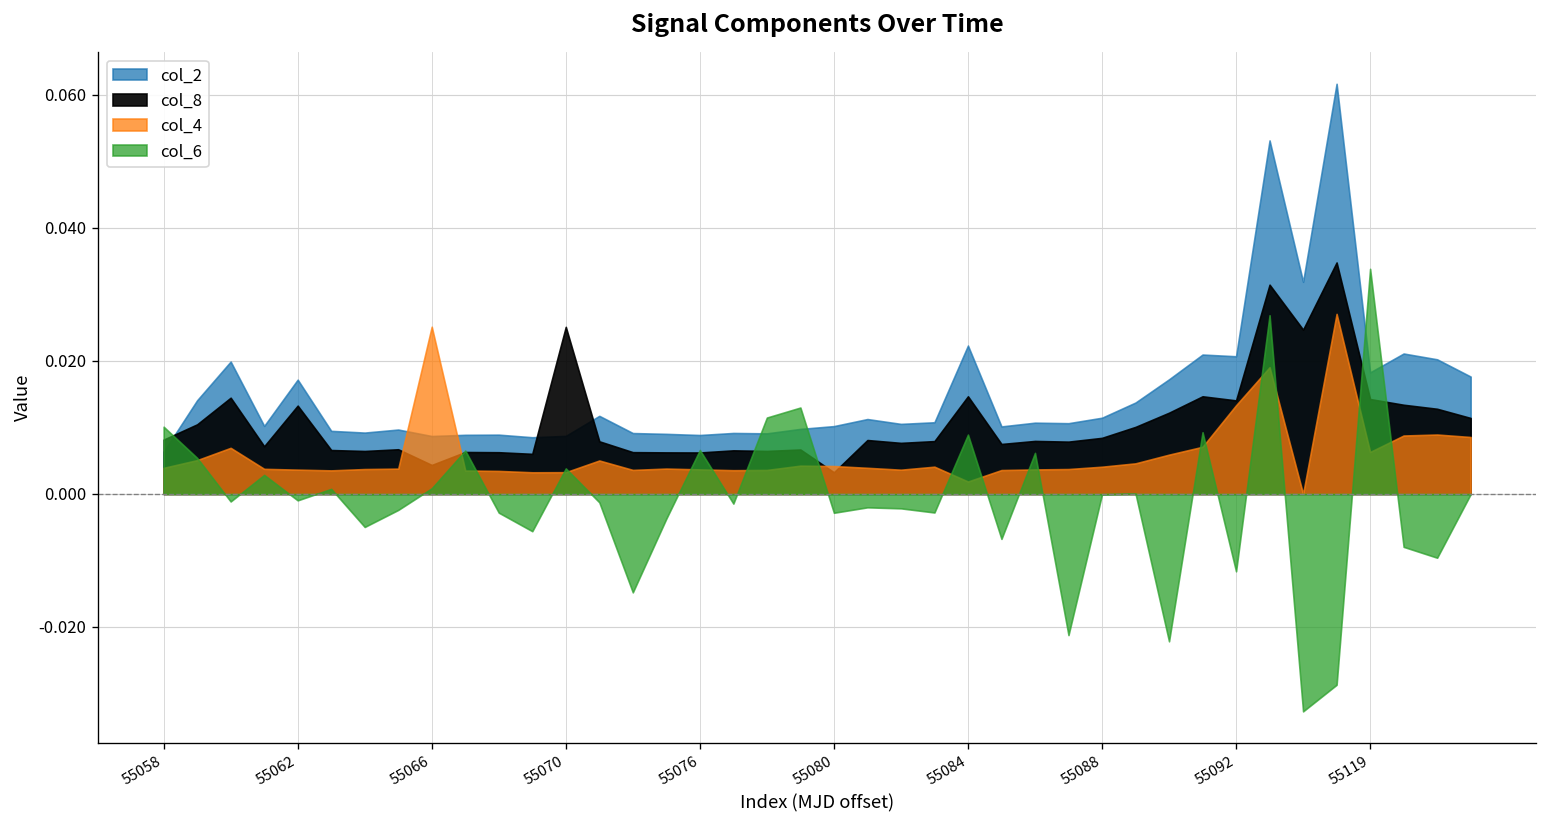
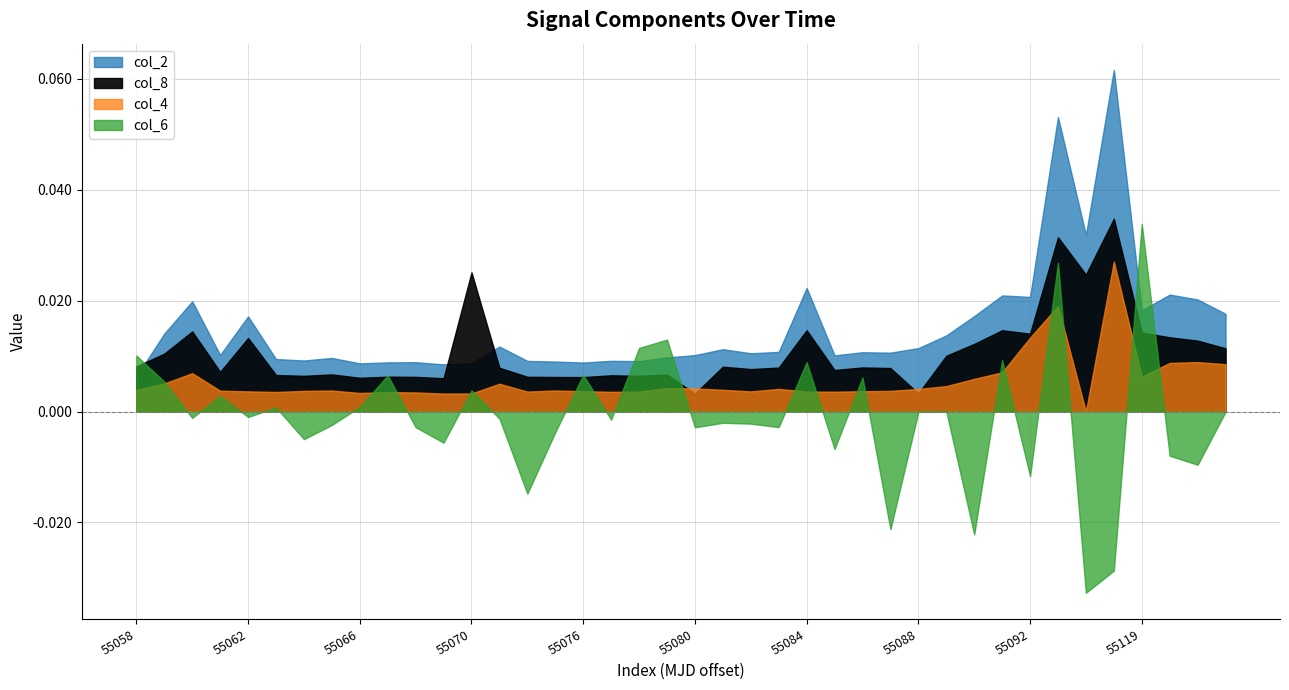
  {
    "col_2": {
      "55058": 0.006,
      "55062": 0.017,
      "55066": 0.009,
      "55070": 0.009,
      "55076": 0.009,
      "55080": 0.010,
      "55084": 0.022,
      "55088": 0.011,
      "55092": 0.021,
      "55119": 0.018
    },
    "col_8": {
      "55058": 0.008,
      "55062": 0.013,
-     "55066": 0.004,
+     "55066": 0.006,
      "55070": 0.025,
      "55080": 0.003,
      "55084": 0.015,
-     "55088": 0.008,
+     "55088": 0.003,
      "55092": 0.014,
      "55119": 0.014
    },
    "col_4": {
      "55058": 0.004,
      "55062": 0.004,
-     "55066": 0.025,
+     "55066": 0.003,
      "55070": 0.003,
      "55076": 0.004,
      "55080": 0.004,
-     "55084": 0.002,
+     "55084": 0.004,
      "55088": 0.004,
      "55092": 0.013,
      "55119": 0.006
    }
  }
